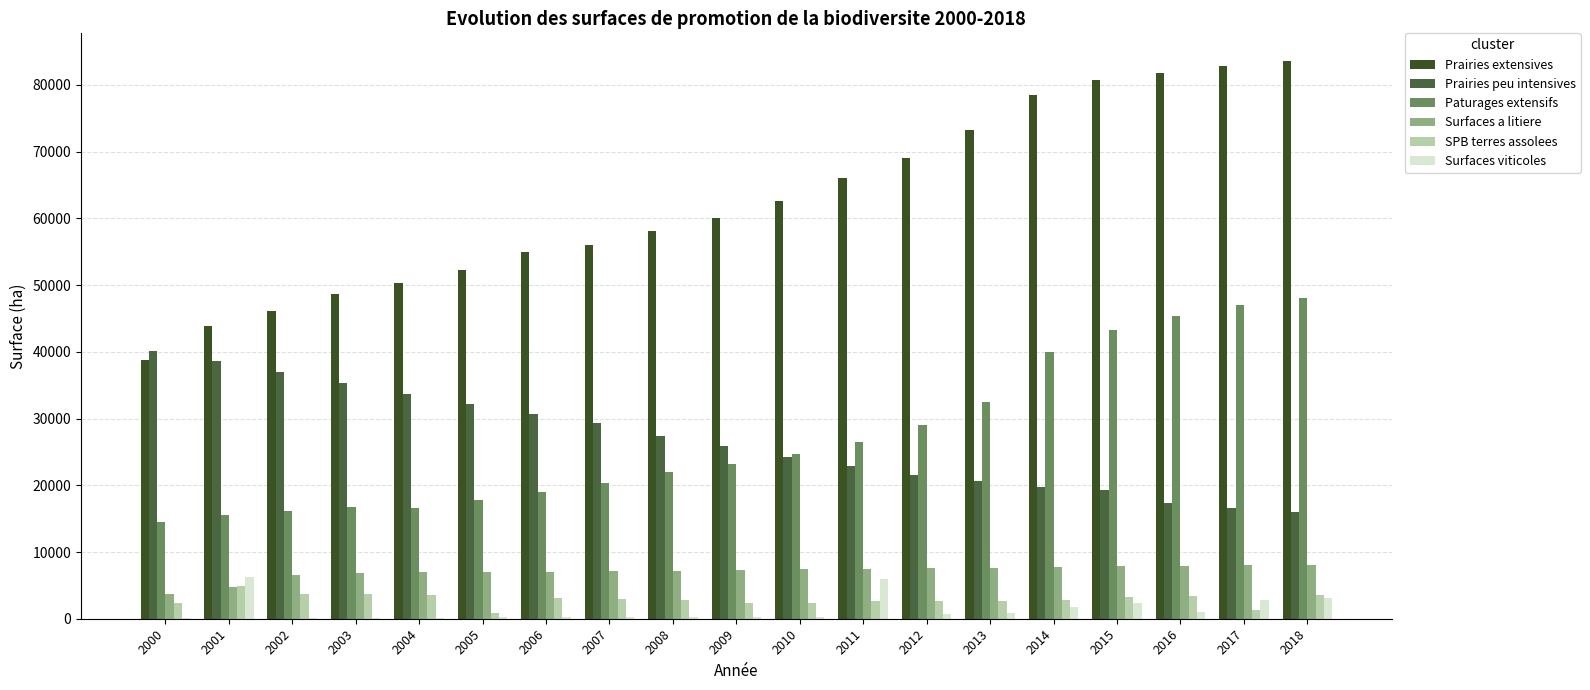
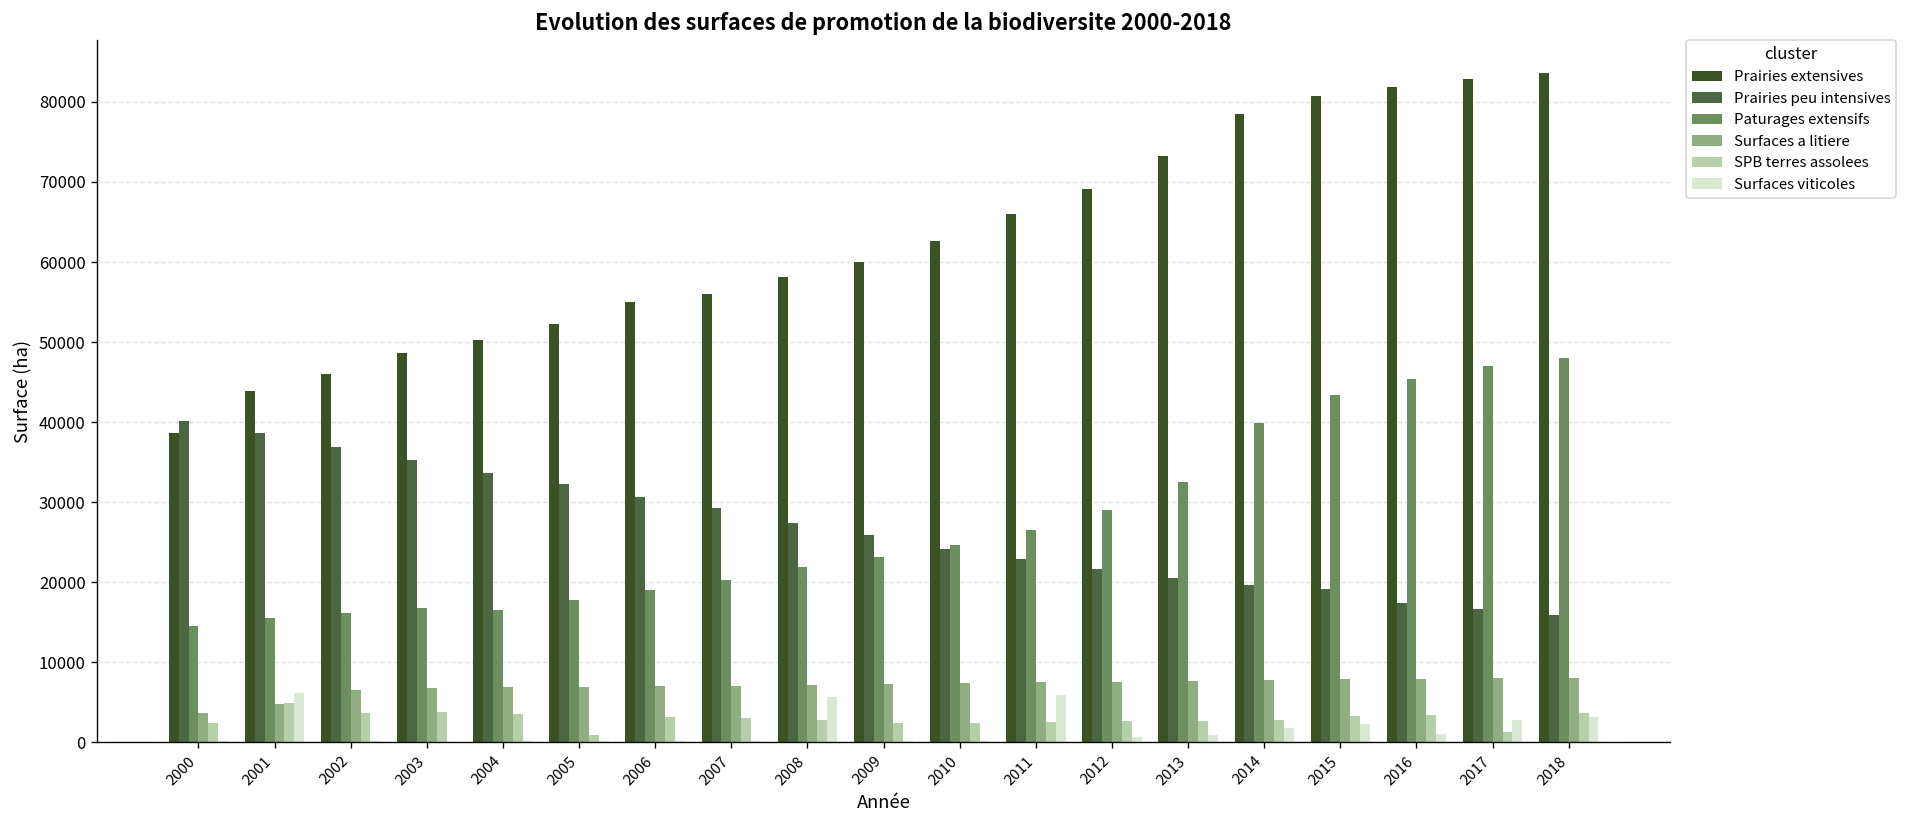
  {
    "SPB terres assolees": {
      "2000": 2000,
      "2001": 5000,
      "2002": 4000,
      "2003": 4000,
      "2004": 4000,
      "2005": 1000,
      "2006": 3000,
      "2007": 3000,
      "2008": 3000,
      "2009": 2000,
      "2010": 2000,
      "2011": 3000,
      "2012": 3000,
      "2013": 3000,
      "2014": 3000,
      "2015": 3000,
      "2016": 3000,
      "2017": 1000,
      "2018": 4000
    },
    "Surfaces viticoles": {
      "2001": 6000,
-     "2008": 0,
+     "2008": 6000,
      "2011": 6000,
      "2012": 1000,
      "2013": 1000,
      "2014": 2000,
      "2015": 2000,
      "2016": 1000,
      "2017": 3000,
      "2018": 3000
    }
  }
